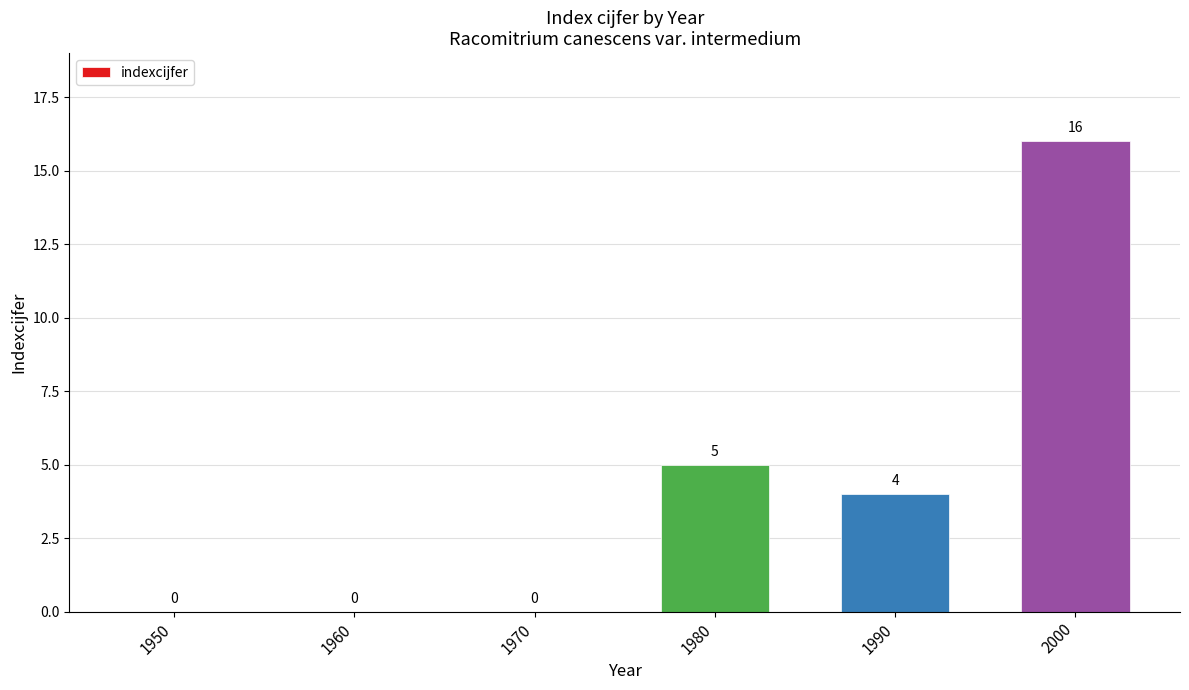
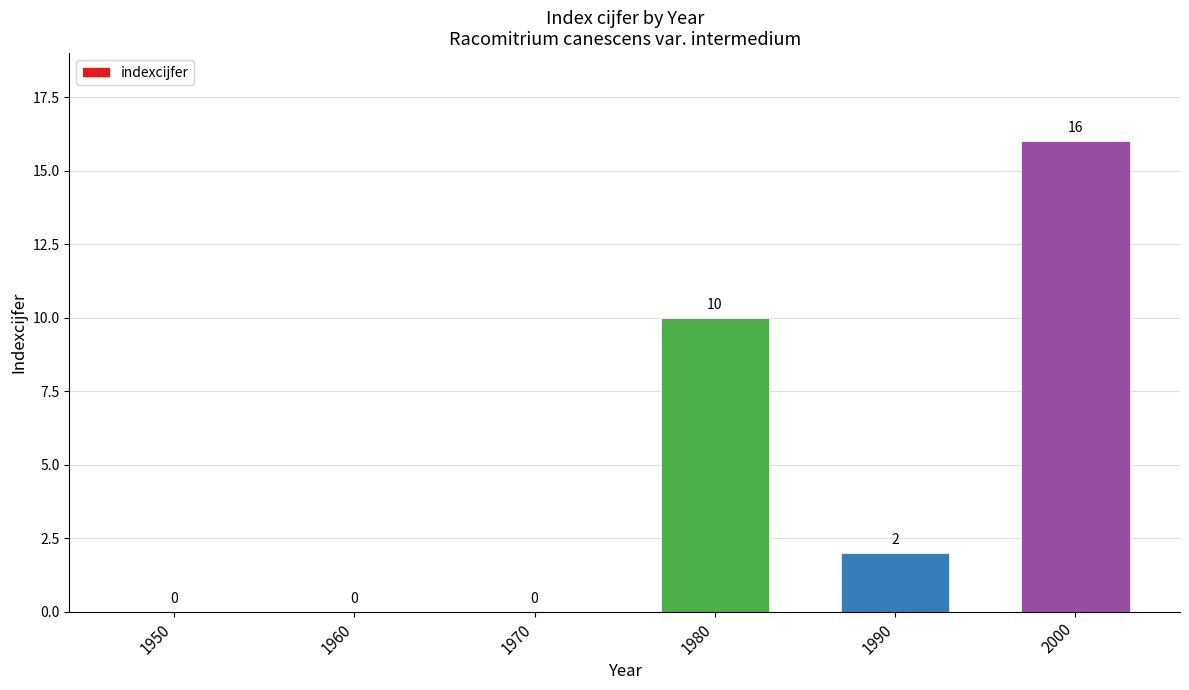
  {
    "1950": 0,
    "1960": 0,
    "1970": 0,
-   "1980": 5,
-   "1990": 4,
+   "1980": 10,
+   "1990": 2,
    "2000": 16
  }
